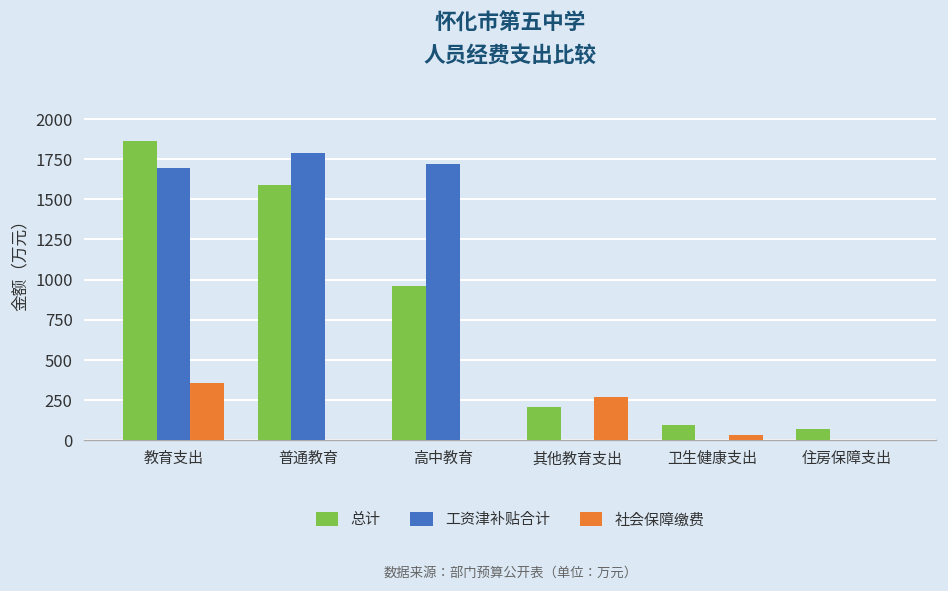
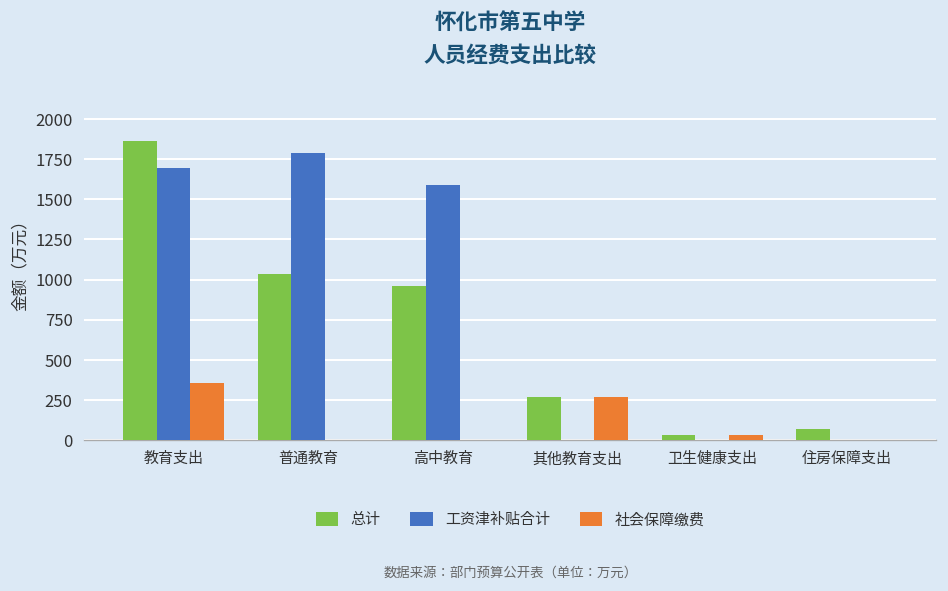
  {
    "总计": {
      "教育支出": 1860,
-     "普通教育": 1590,
+     "普通教育": 1040,
      "高中教育": 960,
-     "其他教育支出": 210,
-     "卫生健康支出": 90,
+     "其他教育支出": 270,
+     "卫生健康支出": 30,
      "住房保障支出": 70
    },
    "工资津补贴合计": {
      "教育支出": 1690,
      "普通教育": 1790,
-     "高中教育": 1720,
+     "高中教育": 1590,
      "其他教育支出": 0,
      "卫生健康支出": 0,
      "住房保障支出": 0
    },
    "社会保障缴费": {
      "教育支出": 360,
      "普通教育": 0,
      "高中教育": 0,
      "其他教育支出": 270,
      "卫生健康支出": 30,
      "住房保障支出": 0
    }
  }
